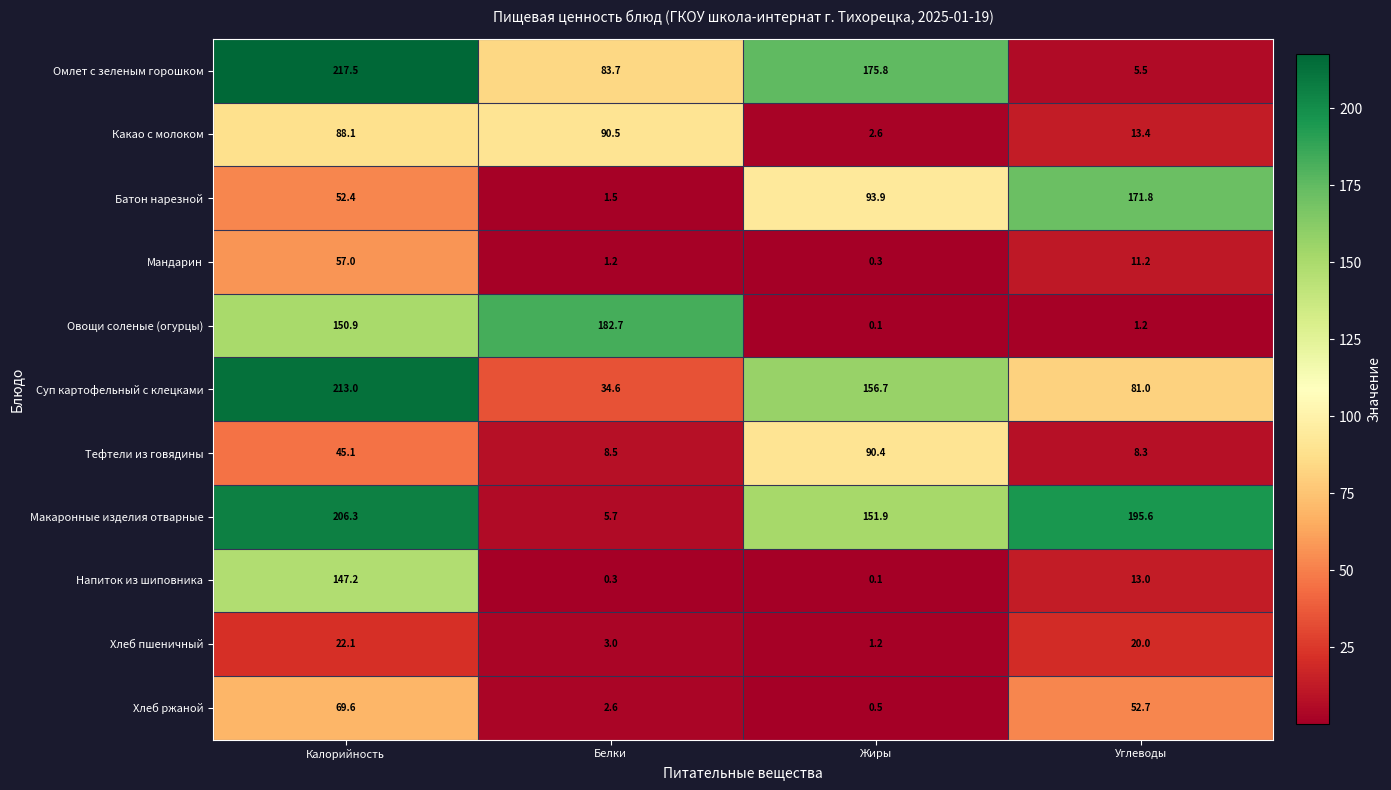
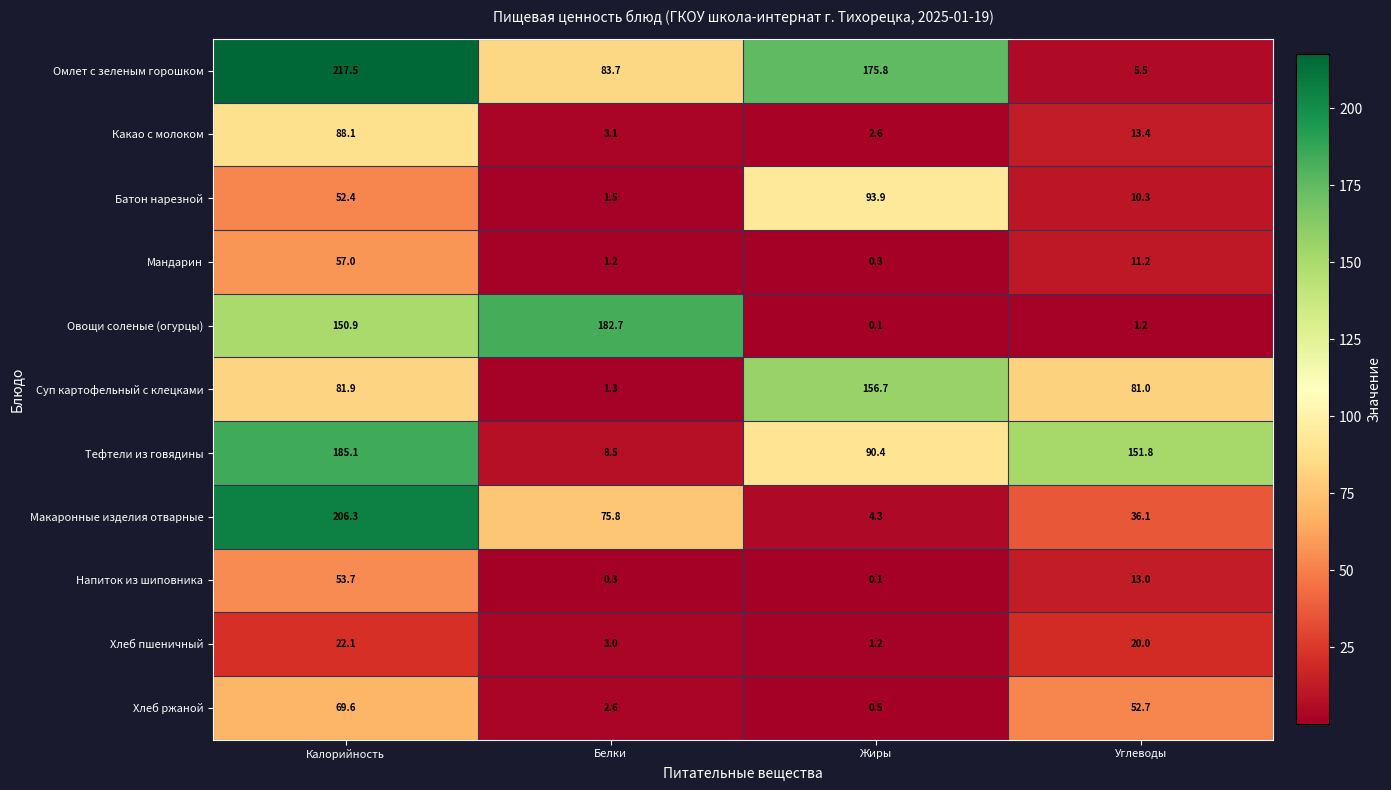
  {
    "Омлет с зеленым горошком": {
      "Калорийность": 217.5,
      "Белки": 83.7,
      "Жиры": 175.8,
      "Углеводы": 5.5
    },
    "Какао с молоком": {
      "Калорийность": 88.1,
-     "Белки": 90.5,
+     "Белки": 3.1,
      "Жиры": 2.6,
      "Углеводы": 13.4
    },
    "Батон нарезной": {
      "Калорийность": 52.4,
      "Белки": 1.5,
      "Жиры": 93.9,
-     "Углеводы": 171.8
+     "Углеводы": 10.3
    },
    "Мандарин": {
      "Калорийность": 57.0,
      "Белки": 1.2,
      "Жиры": 0.3,
      "Углеводы": 11.2
    },
    "Овощи соленые (огурцы)": {
      "Калорийность": 150.9,
      "Белки": 182.7,
      "Жиры": 0.1,
      "Углеводы": 1.2
    },
    "Суп картофельный с клецками": {
-     "Калорийность": 213.0,
-     "Белки": 34.6,
+     "Калорийность": 81.9,
+     "Белки": 1.3,
      "Жиры": 156.7,
      "Углеводы": 81.0
    },
    "Тефтели из говядины": {
-     "Калорийность": 45.1,
+     "Калорийность": 185.1,
      "Белки": 8.5,
      "Жиры": 90.4,
-     "Углеводы": 8.3
+     "Углеводы": 151.8
    },
    "Макаронные изделия отварные": {
      "Калорийность": 206.3,
-     "Белки": 5.7,
-     "Жиры": 151.9,
-     "Углеводы": 195.6
+     "Белки": 75.8,
+     "Жиры": 4.3,
+     "Углеводы": 36.1
    },
    "Напиток из шиповника": {
-     "Калорийность": 147.2,
+     "Калорийность": 53.7,
      "Белки": 0.3,
      "Жиры": 0.1,
      "Углеводы": 13.0
    },
    "Хлеб пшеничный": {
      "Калорийность": 22.1,
      "Белки": 3.0,
      "Жиры": 1.2,
      "Углеводы": 20.0
    },
    "Хлеб ржаной": {
      "Калорийность": 69.6,
      "Белки": 2.6,
      "Жиры": 0.5,
      "Углеводы": 52.7
    }
  }
